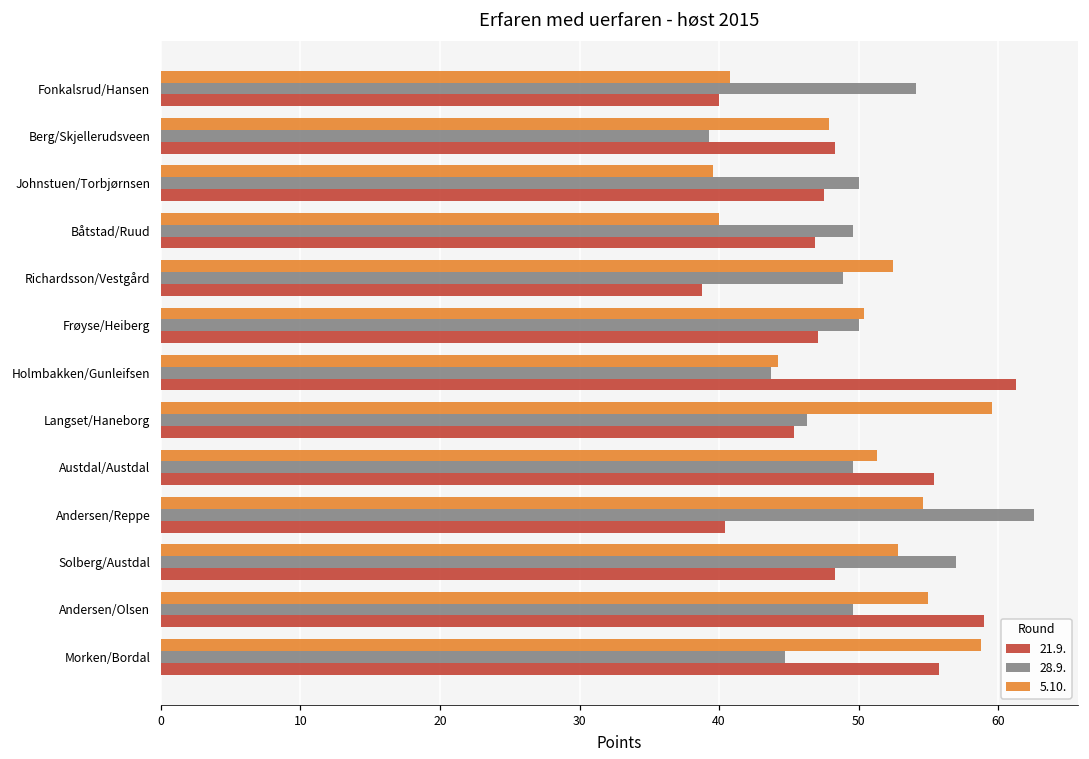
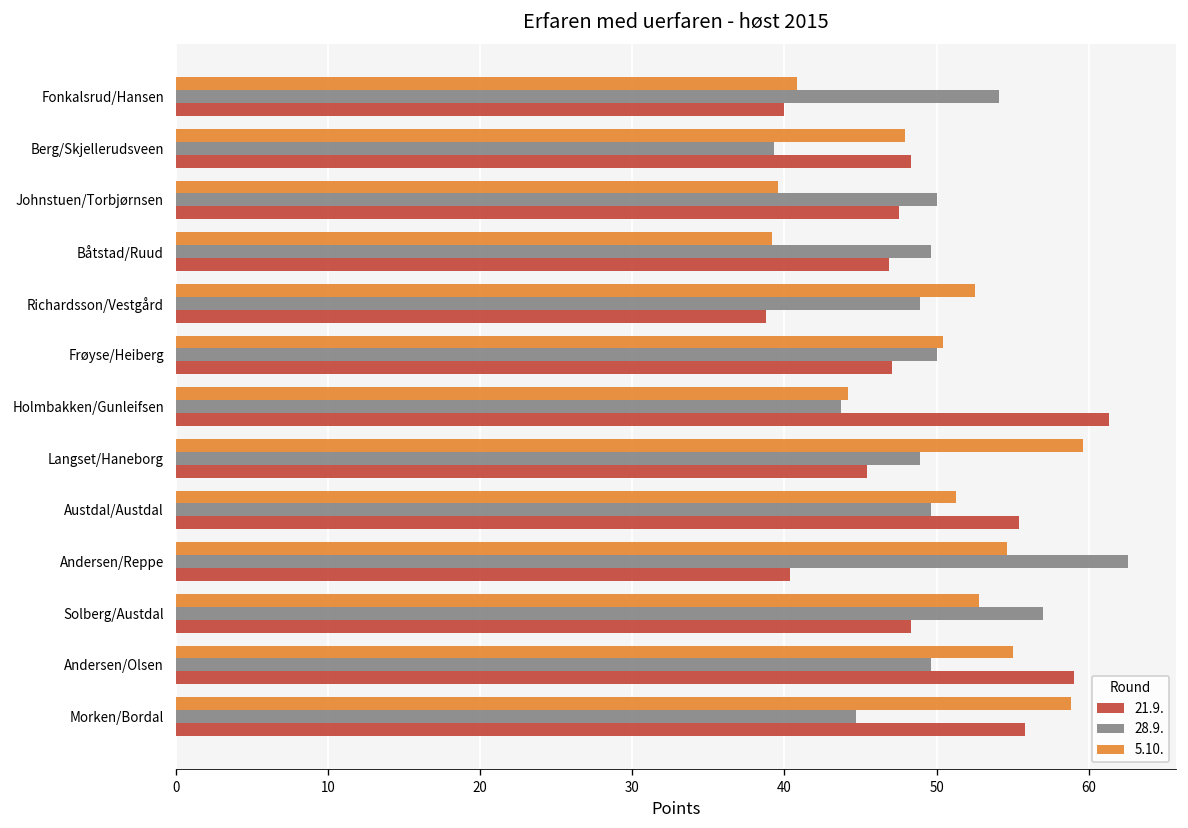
  {
    "21.9.": {
      "Fonkalsrud/Hansen": 40.0,
      "Berg/Skjellerudsveen": 48.3,
      "Johnstuen/Torbjørnsen": 47.5,
      "Båtstad/Ruud": 46.9,
      "Richardsson/Vestgård": 38.8,
      "Frøyse/Heiberg": 47.1,
      "Holmbakken/Gunleifsen": 61.3,
      "Langset/Haneborg": 45.4,
      "Austdal/Austdal": 55.4,
      "Andersen/Reppe": 40.4,
      "Solberg/Austdal": 48.3,
      "Andersen/Olsen": 59.0,
      "Morken/Bordal": 55.8
    },
    "28.9.": {
      "Fonkalsrud/Hansen": 54.1,
      "Berg/Skjellerudsveen": 39.3,
      "Johnstuen/Torbjørnsen": 50.0,
      "Båtstad/Ruud": 49.6,
      "Richardsson/Vestgård": 48.9,
      "Frøyse/Heiberg": 50.0,
      "Holmbakken/Gunleifsen": 43.7,
-     "Langset/Haneborg": 46.3,
+     "Langset/Haneborg": 48.9,
      "Austdal/Austdal": 49.6,
      "Andersen/Reppe": 62.6,
      "Solberg/Austdal": 57.0,
      "Andersen/Olsen": 49.6,
      "Morken/Bordal": 44.7
    },
    "5.10.": {
      "Fonkalsrud/Hansen": 40.8,
      "Berg/Skjellerudsveen": 47.9,
      "Johnstuen/Torbjørnsen": 39.6,
-     "Båtstad/Ruud": 40.0,
+     "Båtstad/Ruud": 39.2,
      "Richardsson/Vestgård": 52.5,
      "Frøyse/Heiberg": 50.4,
      "Holmbakken/Gunleifsen": 44.2,
      "Langset/Haneborg": 59.6,
      "Austdal/Austdal": 51.3,
      "Andersen/Reppe": 54.6,
      "Solberg/Austdal": 52.8,
      "Andersen/Olsen": 55.0,
      "Morken/Bordal": 58.8
    }
  }
